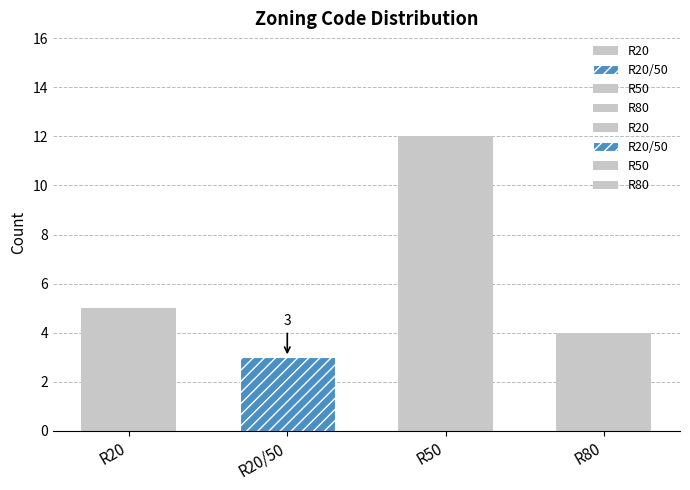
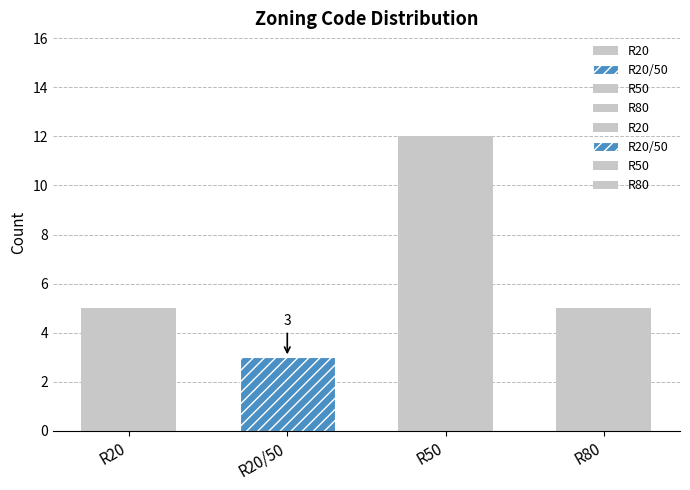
  {
    "R20": 5,
    "R50": 12,
-   "R80": 4
+   "R80": 5
  }
